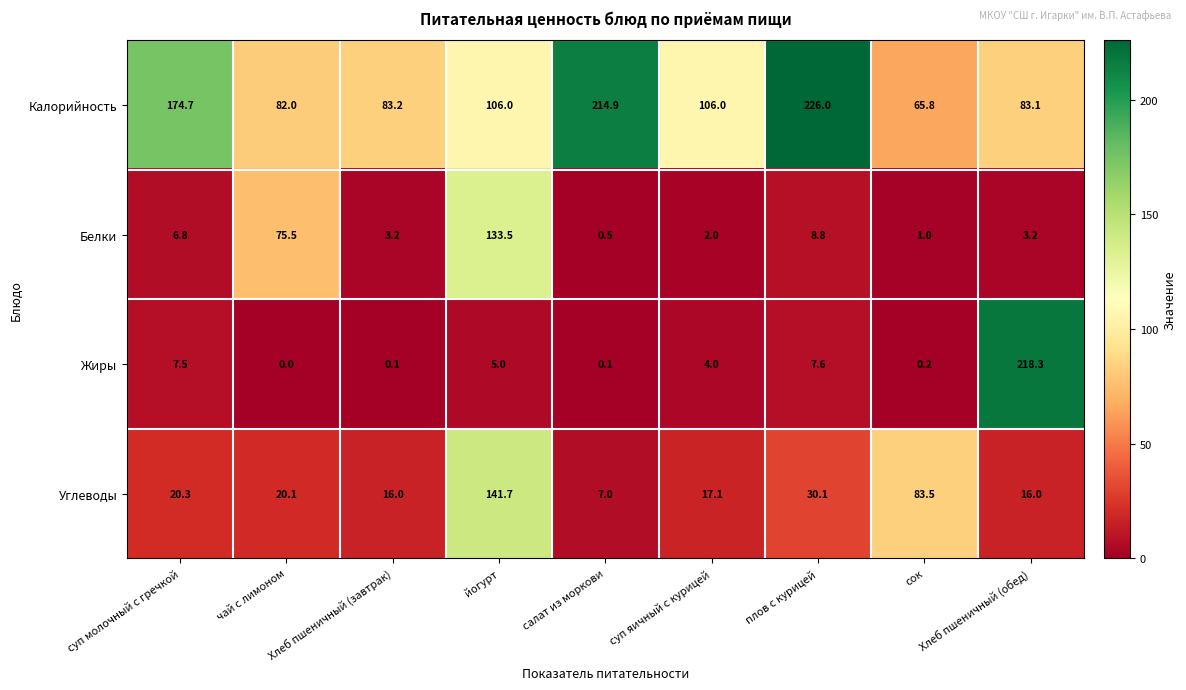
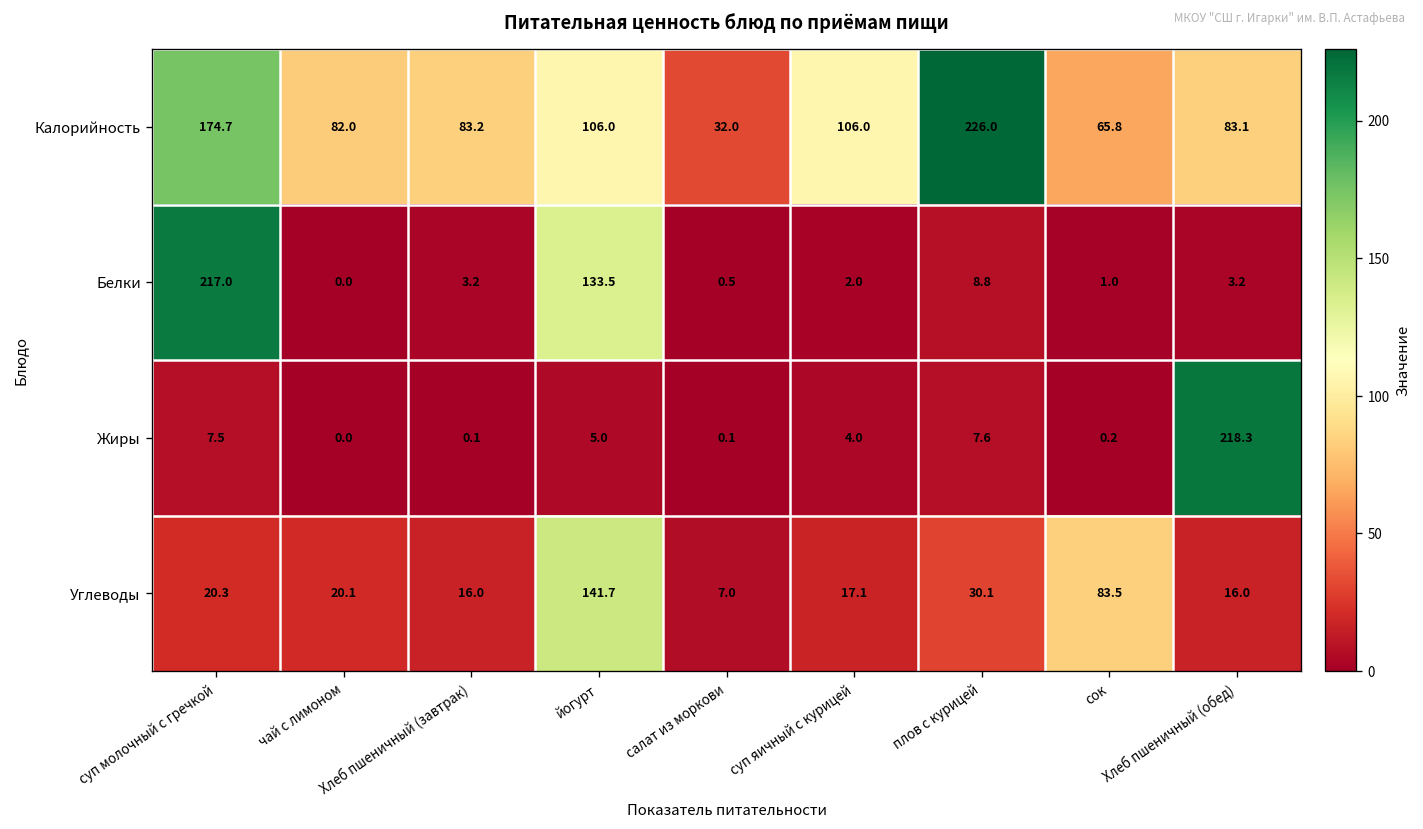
  {
    "Калорийность": {
      "суп молочный с гречкой": 174.7,
      "чай с лимоном": 82.0,
      "Хлеб пшеничный (завтрак)": 83.2,
      "йогурт": 106.0,
-     "салат из моркови": 214.9,
+     "салат из моркови": 32.0,
      "суп яичный с курицей": 106.0,
      "плов с курицей": 226.0,
      "сок": 65.8,
      "Хлеб пшеничный (обед)": 83.1
    },
    "Белки": {
-     "суп молочный с гречкой": 6.8,
-     "чай с лимоном": 75.5,
+     "суп молочный с гречкой": 217.0,
+     "чай с лимоном": 0.0,
      "Хлеб пшеничный (завтрак)": 3.2,
      "йогурт": 133.5,
      "салат из моркови": 0.5,
      "суп яичный с курицей": 2.0,
      "плов с курицей": 8.8,
      "сок": 1.0,
      "Хлеб пшеничный (обед)": 3.2
    },
    "Жиры": {
      "суп молочный с гречкой": 7.5,
      "чай с лимоном": 0.0,
      "Хлеб пшеничный (завтрак)": 0.1,
      "йогурт": 5.0,
      "салат из моркови": 0.1,
      "суп яичный с курицей": 4.0,
      "плов с курицей": 7.6,
      "сок": 0.2,
      "Хлеб пшеничный (обед)": 218.3
    },
    "Углеводы": {
      "суп молочный с гречкой": 20.3,
      "чай с лимоном": 20.1,
      "Хлеб пшеничный (завтрак)": 16.0,
      "йогурт": 141.7,
      "салат из моркови": 7.0,
      "суп яичный с курицей": 17.1,
      "плов с курицей": 30.1,
      "сок": 83.5,
      "Хлеб пшеничный (обед)": 16.0
    }
  }
